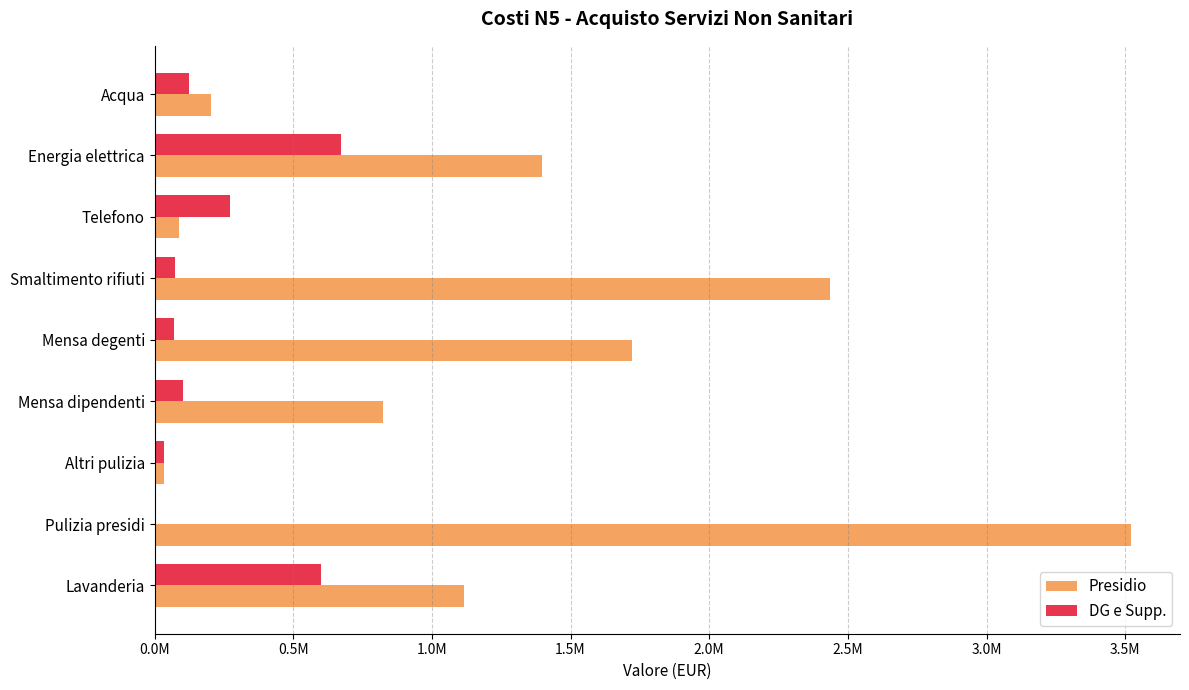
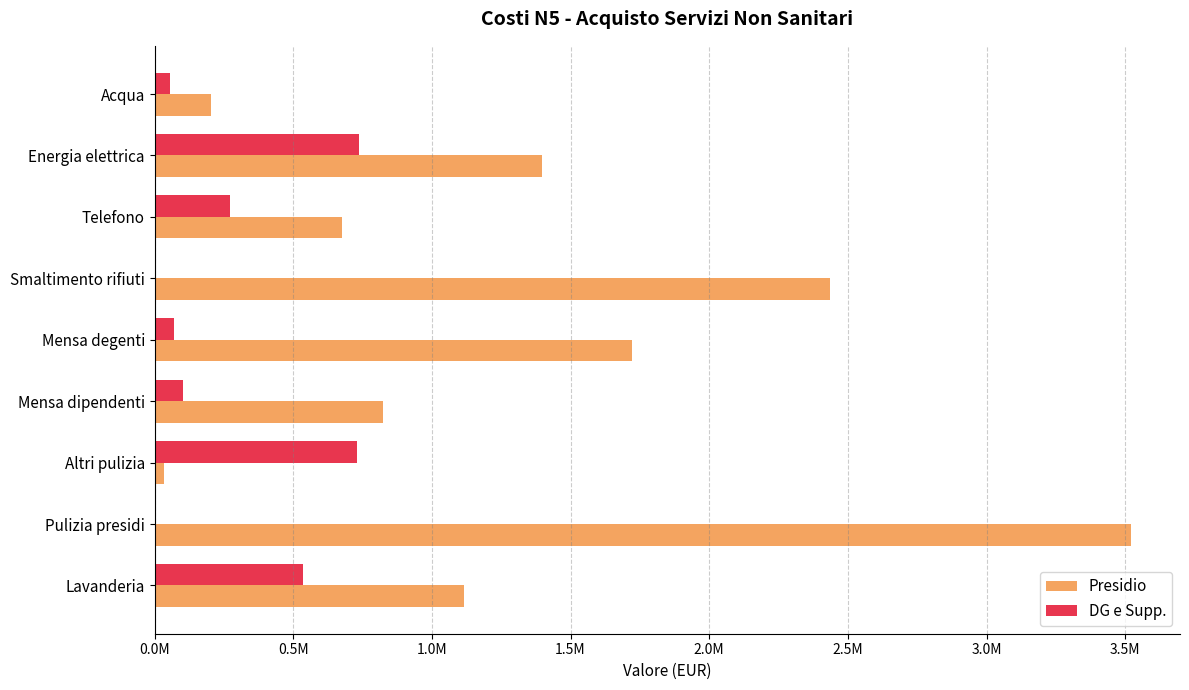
  {
    "Presidio": {
      "Acqua": 200000,
      "Energia elettrica": 1400000,
-     "Telefono": 90000,
+     "Telefono": 680000,
      "Smaltimento rifiuti": 2430000,
      "Mensa degenti": 1720000,
      "Mensa dipendenti": 820000,
      "Altri pulizia": 30000,
      "Pulizia presidi": 3520000,
      "Lavanderia": 1110000
    },
    "DG e Supp.": {
-     "Acqua": 120000,
-     "Energia elettrica": 670000,
+     "Acqua": 60000,
+     "Energia elettrica": 740000,
      "Telefono": 270000,
-     "Smaltimento rifiuti": 70000,
+     "Smaltimento rifiuti": 0,
      "Mensa degenti": 70000,
      "Mensa dipendenti": 100000,
-     "Altri pulizia": 30000,
-     "Lavanderia": 600000
+     "Altri pulizia": 730000,
+     "Lavanderia": 540000
    }
  }
